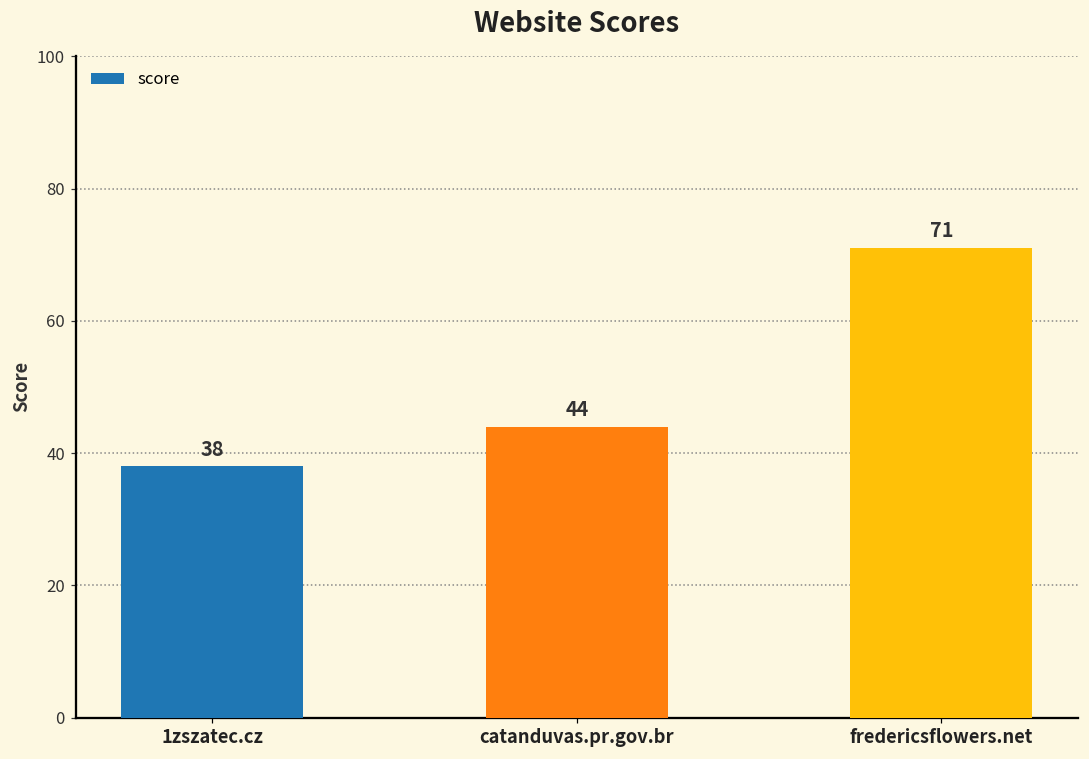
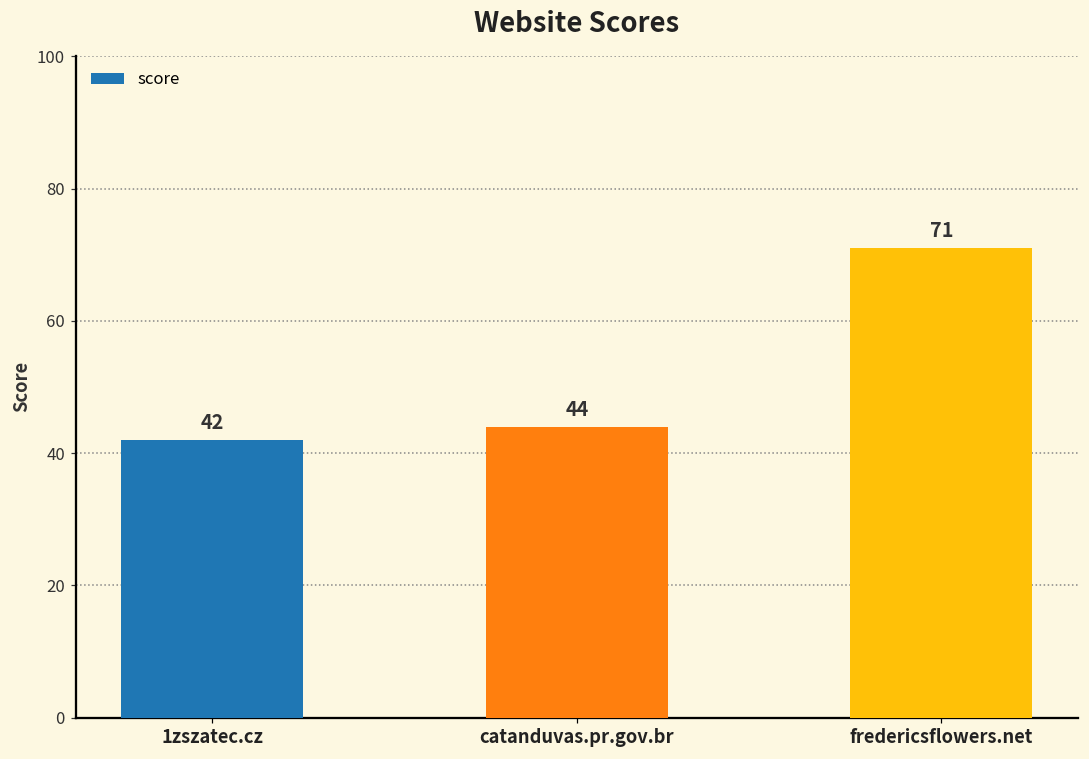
  {
-   "1zszatec.cz": 38,
+   "1zszatec.cz": 42,
    "catanduvas.pr.gov.br": 44,
    "fredericsflowers.net": 71
  }
